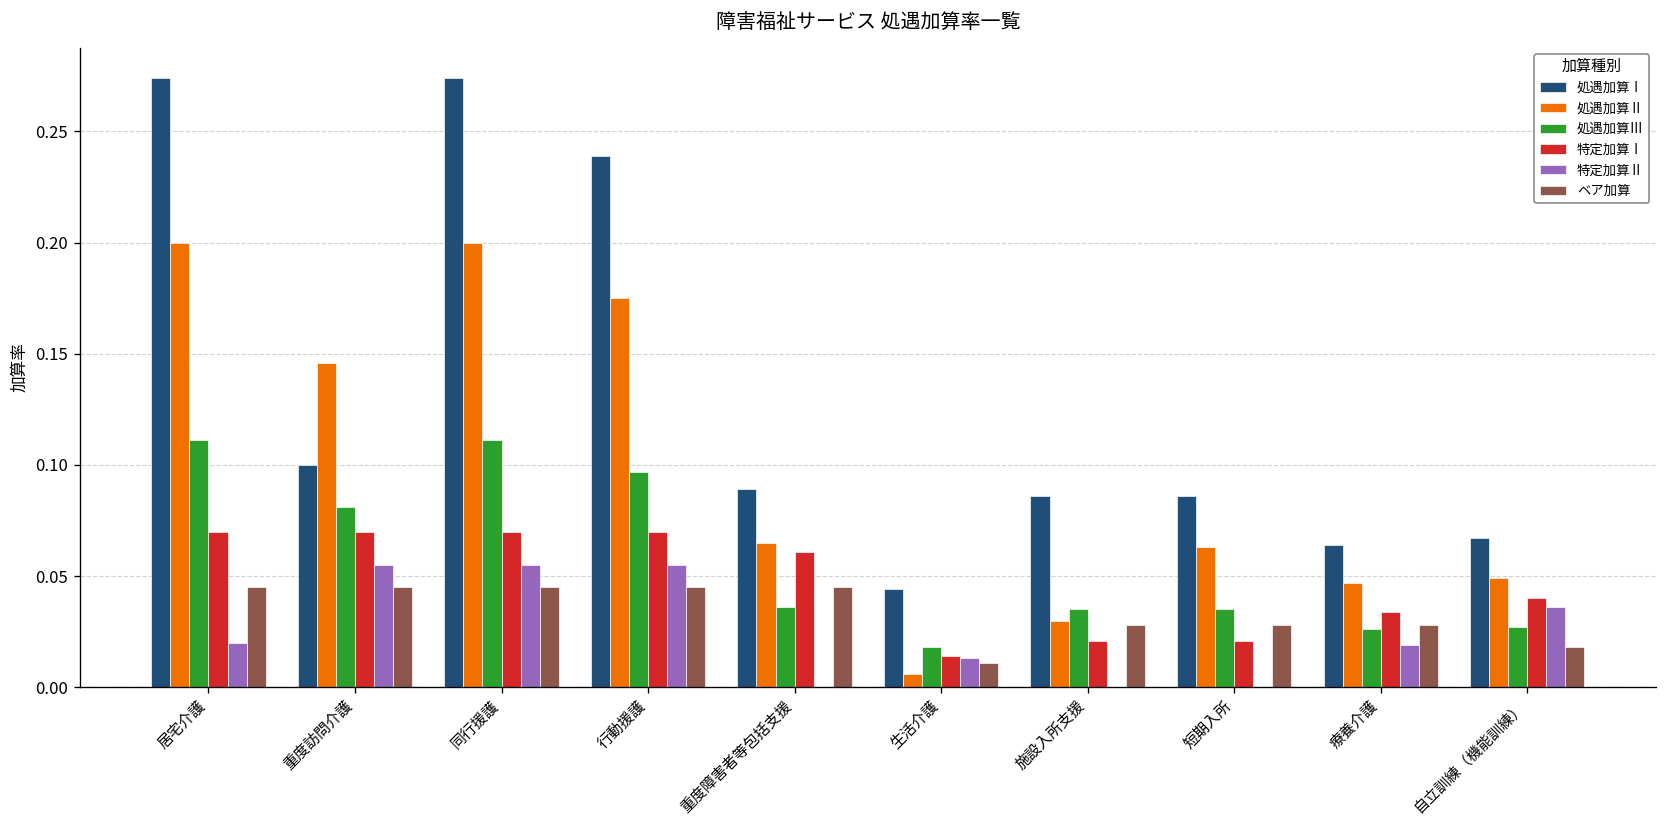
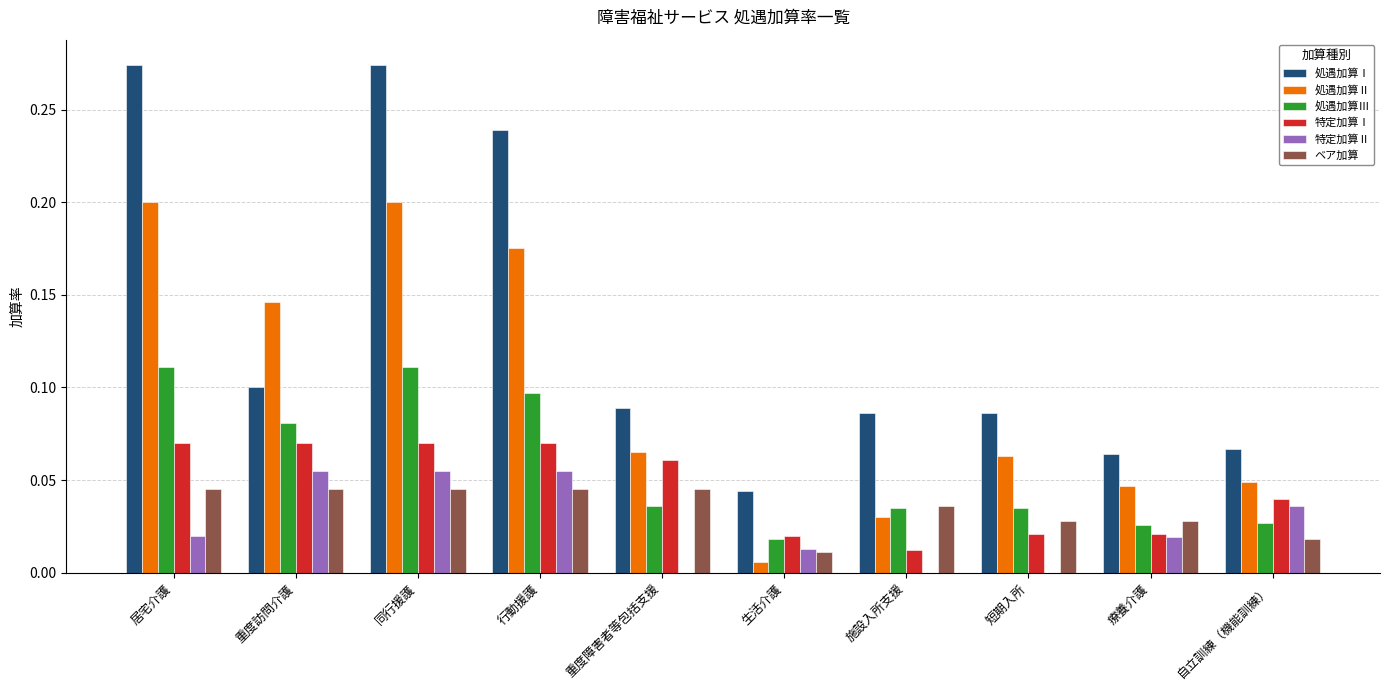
  {
    "処遇加算Ⅰ": {
      "居宅介護": 0.274,
      "重度訪問介護": 0.100,
      "同行援護": 0.274,
      "行動援護": 0.239,
      "重度障害者等包括支援": 0.089,
      "生活介護": 0.044,
      "施設入所支援": 0.086,
      "短期入所": 0.086,
      "療養介護": 0.064,
      "自立訓練（機能訓練）": 0.067
    },
    "処遇加算Ⅱ": {
      "居宅介護": 0.200,
      "重度訪問介護": 0.146,
      "同行援護": 0.200,
      "行動援護": 0.175,
      "重度障害者等包括支援": 0.065,
      "生活介護": 0.006,
      "施設入所支援": 0.030,
      "短期入所": 0.063,
      "療養介護": 0.047,
      "自立訓練（機能訓練）": 0.049
    },
    "処遇加算Ⅲ": {
      "居宅介護": 0.111,
      "重度訪問介護": 0.081,
      "同行援護": 0.111,
      "行動援護": 0.097,
      "重度障害者等包括支援": 0.036,
      "生活介護": 0.018,
      "施設入所支援": 0.035,
      "短期入所": 0.035,
      "療養介護": 0.026,
      "自立訓練（機能訓練）": 0.027
    },
    "特定加算Ⅰ": {
      "居宅介護": 0.070,
      "重度訪問介護": 0.070,
      "同行援護": 0.070,
      "行動援護": 0.070,
      "重度障害者等包括支援": 0.061,
-     "生活介護": 0.014,
-     "施設入所支援": 0.021,
+     "生活介護": 0.020,
+     "施設入所支援": 0.012,
      "短期入所": 0.021,
-     "療養介護": 0.034,
+     "療養介護": 0.021,
      "自立訓練（機能訓練）": 0.040
    },
    "特定加算Ⅱ": {
      "居宅介護": 0.020,
      "重度訪問介護": 0.055,
      "同行援護": 0.055,
      "行動援護": 0.055,
      "重度障害者等包括支援": 0.000,
      "生活介護": 0.013,
      "施設入所支援": 0.000,
      "短期入所": 0.000,
      "療養介護": 0.019,
      "自立訓練（機能訓練）": 0.036
    },
    "ベア加算": {
      "居宅介護": 0.045,
      "重度訪問介護": 0.045,
      "同行援護": 0.045,
      "行動援護": 0.045,
      "重度障害者等包括支援": 0.045,
      "生活介護": 0.011,
-     "施設入所支援": 0.028,
+     "施設入所支援": 0.036,
      "短期入所": 0.028,
      "療養介護": 0.028,
      "自立訓練（機能訓練）": 0.018
    }
  }
